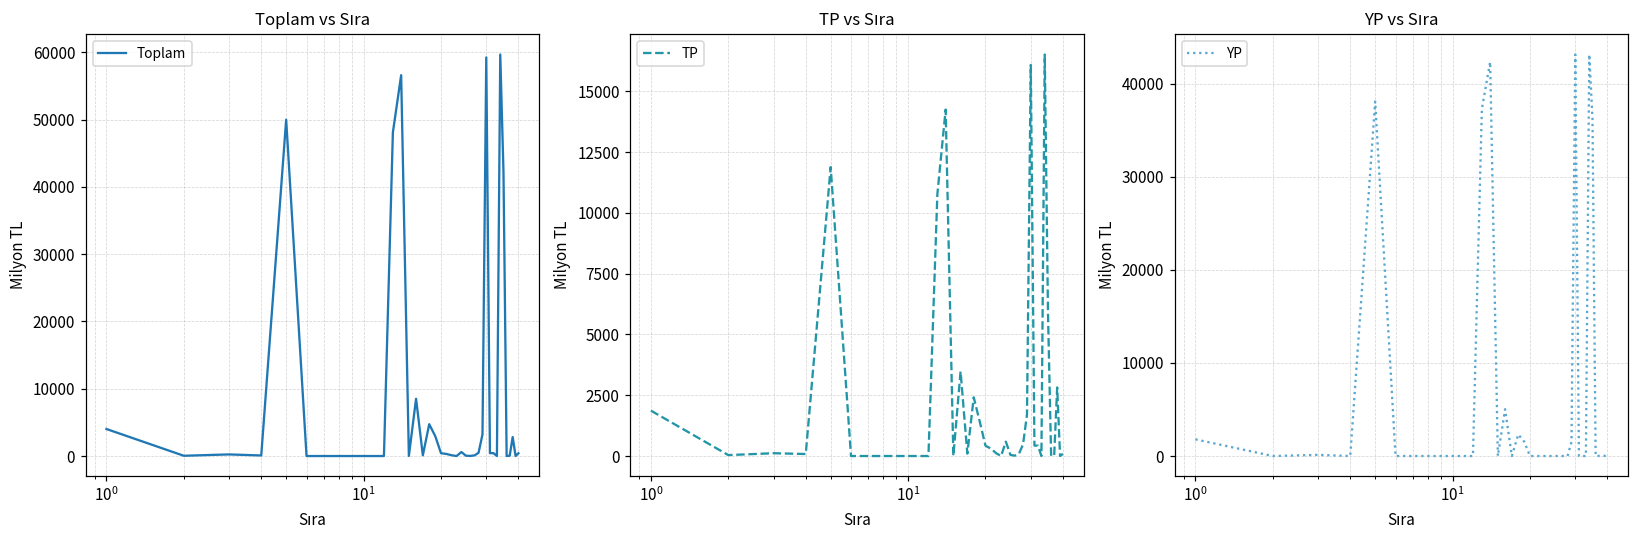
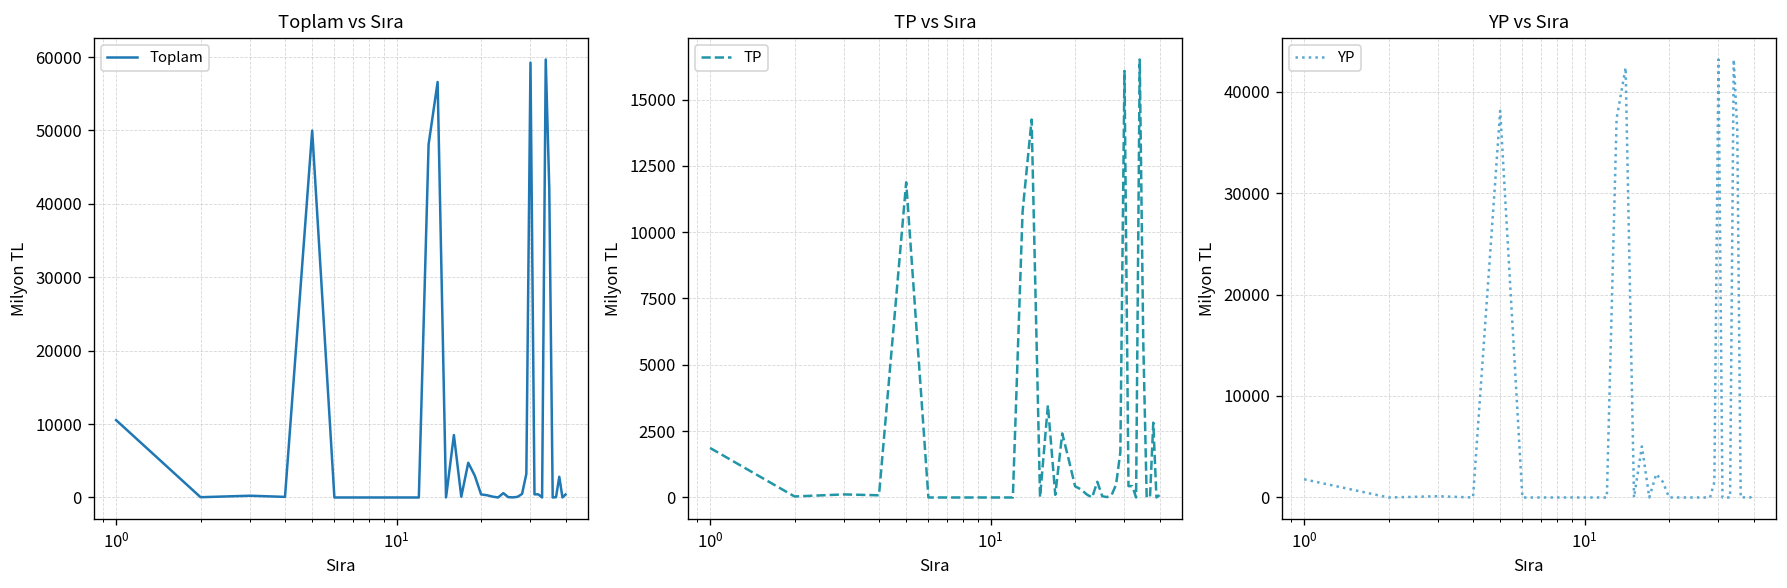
  {
    "Toplam vs Sıra": {
-     "10^0": 4000,
+     "10^0": 11000,
      "10^1": 0
    },
    "TP vs Sıra": {
      "10^0": 1900,
      "10^1": 0
    },
    "YP vs Sıra": {
      "10^0": 2000,
      "10^1": 0
    }
  }
